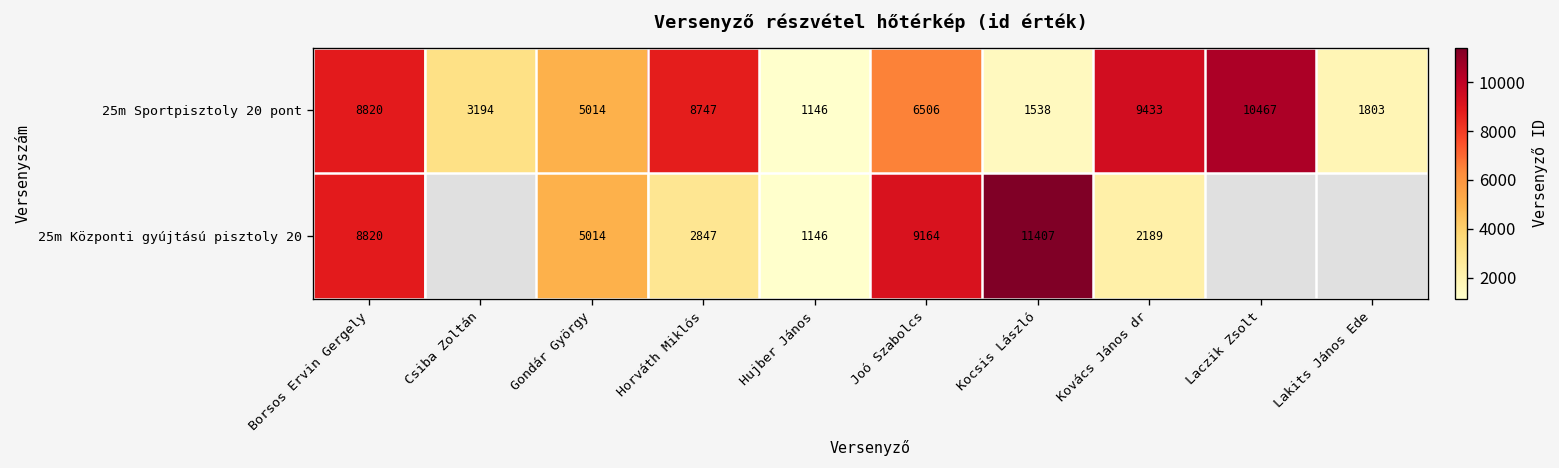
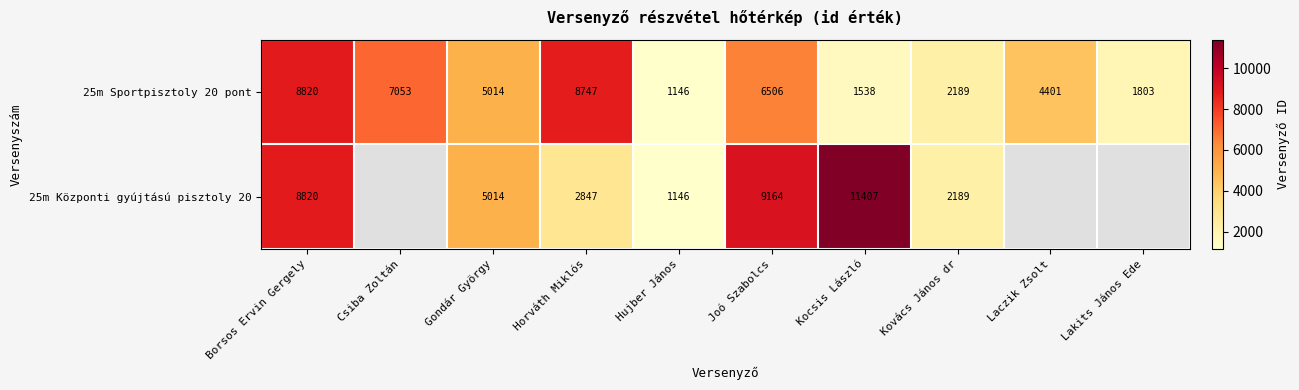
  {
    "25m Sportpisztoly 20 pont": {
      "Borsos Ervin Gergely": 8820,
-     "Csiba Zoltán": 3194,
+     "Csiba Zoltán": 7053,
      "Gondár György": 5014,
      "Horváth Miklós": 8747,
      "Hujber János": 1146,
      "Joó Szabolcs": 6506,
      "Kocsis László": 1538,
-     "Kovács János dr": 9433,
-     "Laczik Zsolt": 10467,
+     "Kovács János dr": 2189,
+     "Laczik Zsolt": 4401,
      "Lakits János Ede": 1803
    },
    "25m Központi gyújtású pisztoly 20": {
      "Borsos Ervin Gergely": 8820,
      "Gondár György": 5014,
      "Horváth Miklós": 2847,
      "Hujber János": 1146,
      "Joó Szabolcs": 9164,
      "Kocsis László": 11407,
      "Kovács János dr": 2189
    }
  }
